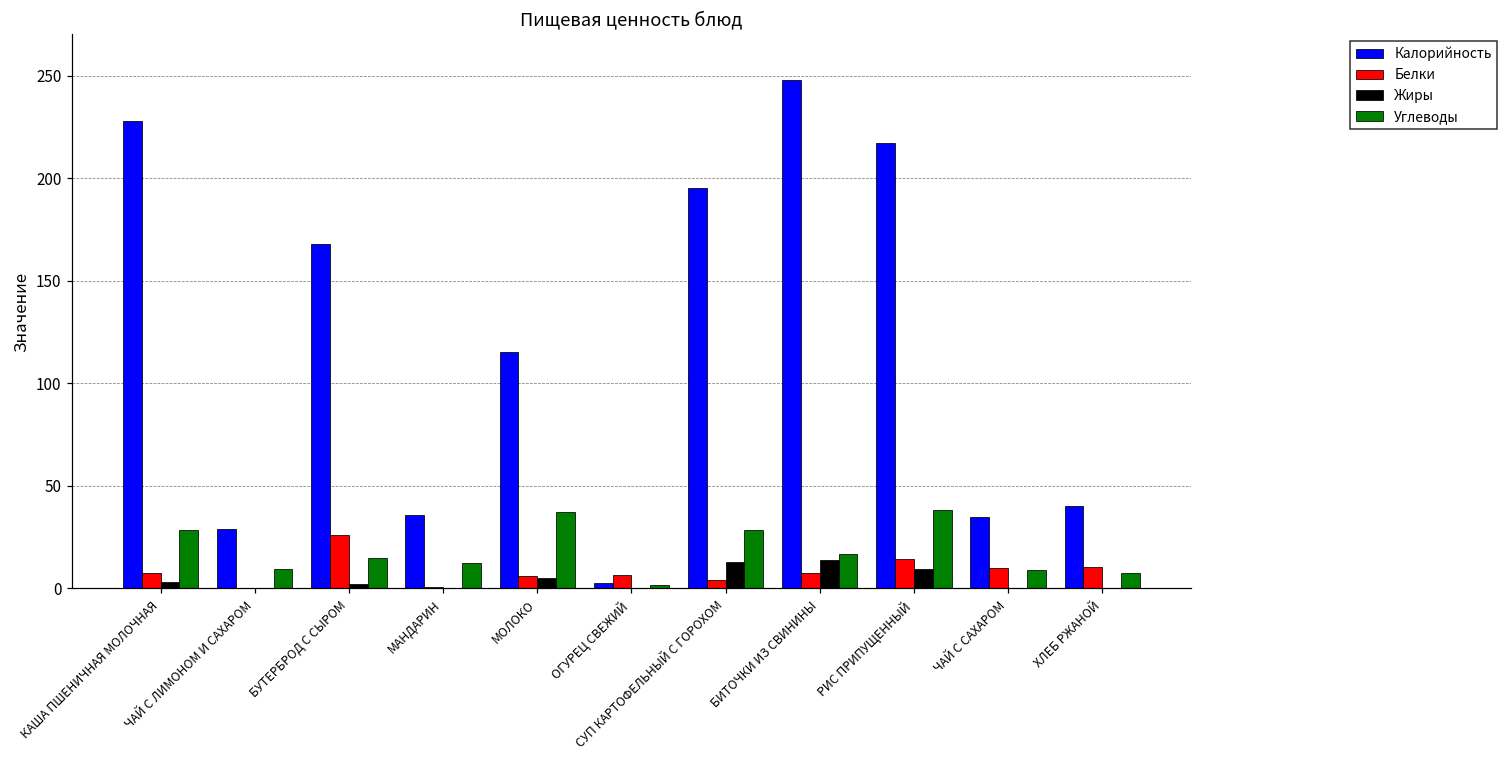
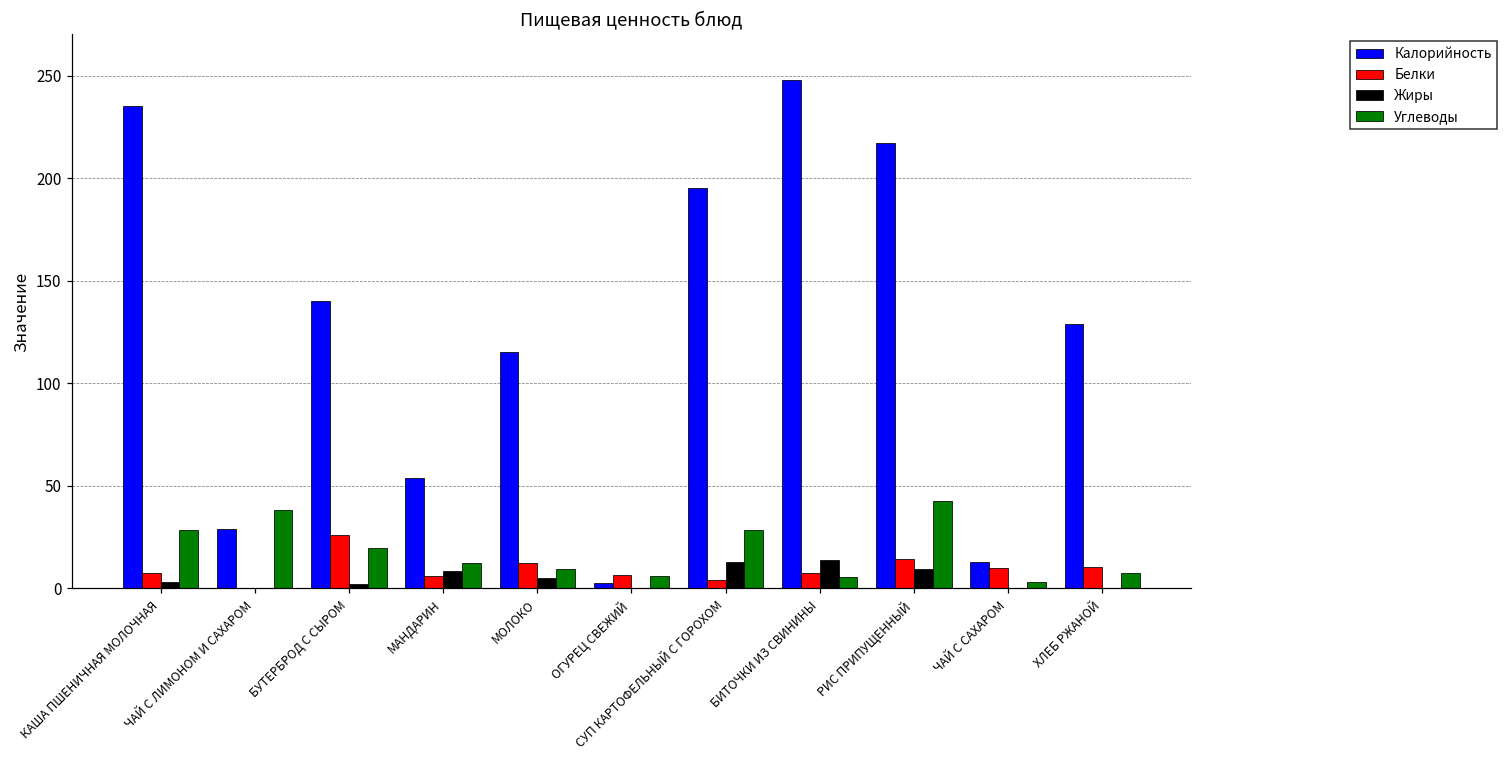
  {
    "Калорийность": {
-     "КАША ПШЕНИЧНАЯ МОЛОЧНАЯ": 228,
+     "КАША ПШЕНИЧНАЯ МОЛОЧНАЯ": 235,
      "ЧАЙ С ЛИМОНОМ И САХАРОМ": 29,
-     "БУТЕРБРОД С СЫРОМ": 168,
-     "МАНДАРИН": 36,
+     "БУТЕРБРОД С СЫРОМ": 140,
+     "МАНДАРИН": 54,
      "МОЛОКО": 115,
      "ОГУРЕЦ СВЕЖИЙ": 3,
      "СУП КАРТОФЕЛЬНЫЙ С ГОРОХОМ": 195,
      "БИТОЧКИ ИЗ СВИНИНЫ": 248,
      "РИС ПРИПУЩЕННЫЙ": 217,
-     "ЧАЙ С САХАРОМ": 35,
-     "ХЛЕБ РЖАНОЙ": 40
+     "ЧАЙ С САХАРОМ": 13,
+     "ХЛЕБ РЖАНОЙ": 129
    },
    "Белки": {
      "КАША ПШЕНИЧНАЯ МОЛОЧНАЯ": 7,
      "БУТЕРБРОД С СЫРОМ": 26,
-     "МАНДАРИН": 1,
-     "МОЛОКО": 6,
+     "МАНДАРИН": 6,
+     "МОЛОКО": 12,
      "ОГУРЕЦ СВЕЖИЙ": 7,
      "СУП КАРТОФЕЛЬНЫЙ С ГОРОХОМ": 4,
      "БИТОЧКИ ИЗ СВИНИНЫ": 7,
      "РИС ПРИПУЩЕННЫЙ": 14,
      "ЧАЙ С САХАРОМ": 10,
      "ХЛЕБ РЖАНОЙ": 10
    },
    "Жиры": {
      "КАША ПШЕНИЧНАЯ МОЛОЧНАЯ": 3,
      "ЧАЙ С ЛИМОНОМ И САХАРОМ": 0,
      "БУТЕРБРОД С СЫРОМ": 2,
-     "МАНДАРИН": 0,
+     "МАНДАРИН": 9,
      "МОЛОКО": 5,
      "ОГУРЕЦ СВЕЖИЙ": 0,
      "СУП КАРТОФЕЛЬНЫЙ С ГОРОХОМ": 13,
      "БИТОЧКИ ИЗ СВИНИНЫ": 14,
      "РИС ПРИПУЩЕННЫЙ": 10,
      "ЧАЙ С САХАРОМ": 0
    },
    "Углеводы": {
      "КАША ПШЕНИЧНАЯ МОЛОЧНАЯ": 29,
-     "ЧАЙ С ЛИМОНОМ И САХАРОМ": 9,
-     "БУТЕРБРОД С СЫРОМ": 15,
+     "ЧАЙ С ЛИМОНОМ И САХАРОМ": 38,
+     "БУТЕРБРОД С СЫРОМ": 20,
      "МАНДАРИН": 13,
-     "МОЛОКО": 37,
-     "ОГУРЕЦ СВЕЖИЙ": 2,
+     "МОЛОКО": 9,
+     "ОГУРЕЦ СВЕЖИЙ": 6,
      "СУП КАРТОФЕЛЬНЫЙ С ГОРОХОМ": 29,
-     "БИТОЧКИ ИЗ СВИНИНЫ": 17,
-     "РИС ПРИПУЩЕННЫЙ": 38,
-     "ЧАЙ С САХАРОМ": 9,
+     "БИТОЧКИ ИЗ СВИНИНЫ": 6,
+     "РИС ПРИПУЩЕННЫЙ": 43,
+     "ЧАЙ С САХАРОМ": 3,
      "ХЛЕБ РЖАНОЙ": 8
    }
  }
